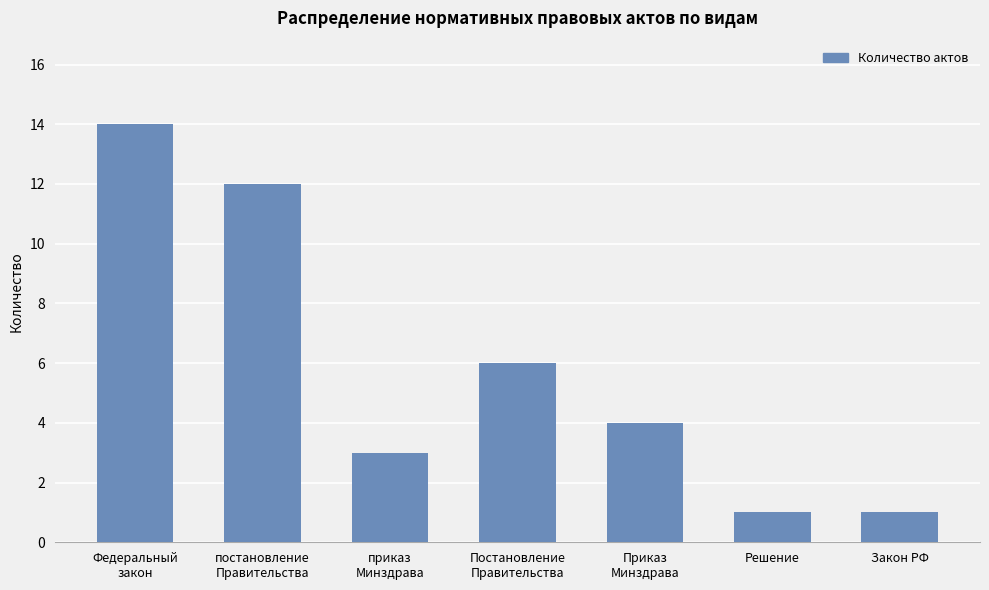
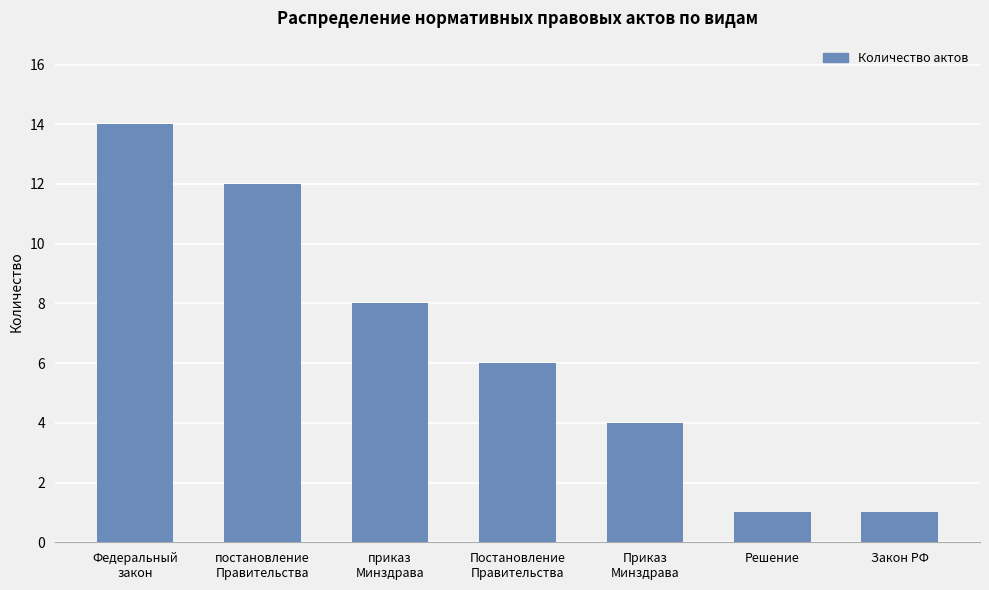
  {
    "Федеральный закон": 14,
    "постановление Правительства": 12,
-   "приказ Минздрава": 3,
+   "приказ Минздрава": 8,
    "Постановление Правительства": 6,
    "Приказ Минздрава": 4,
    "Решение": 1,
    "Закон РФ": 1
  }
